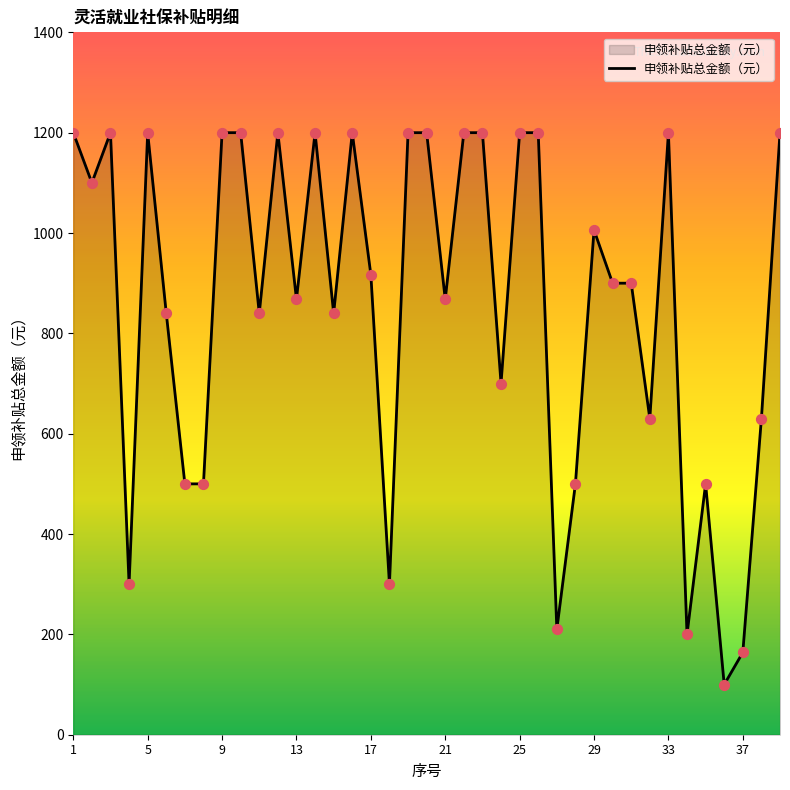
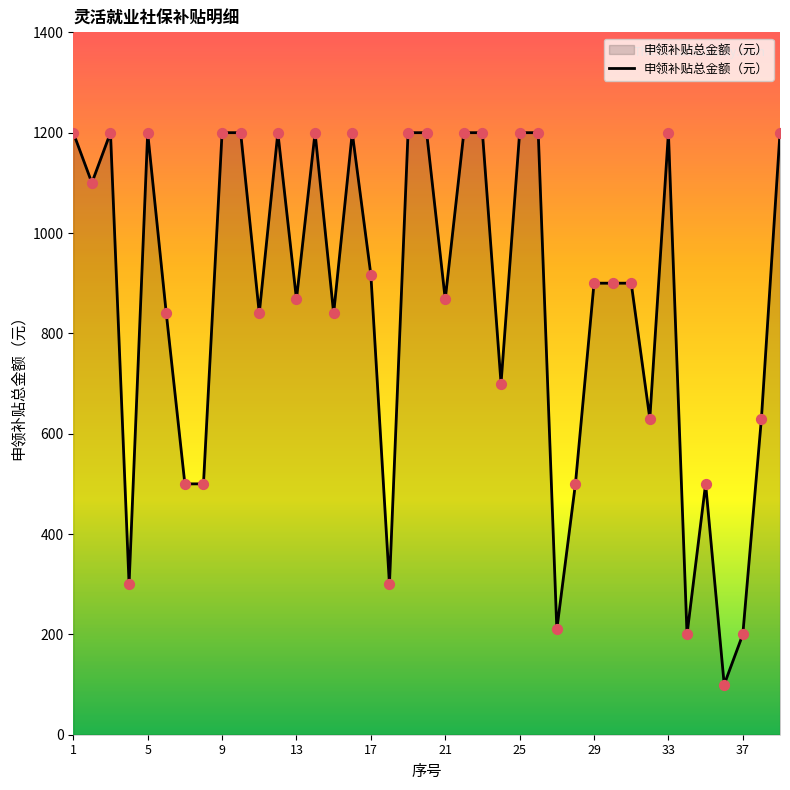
  {
    "1": 1200,
    "5": 1200,
    "9": 1200,
    "13": 870,
    "17": 920,
    "21": 870,
    "25": 1200,
-   "29": 1010,
+   "29": 900,
    "33": 1200,
-   "37": 160
+   "37": 200
  }
